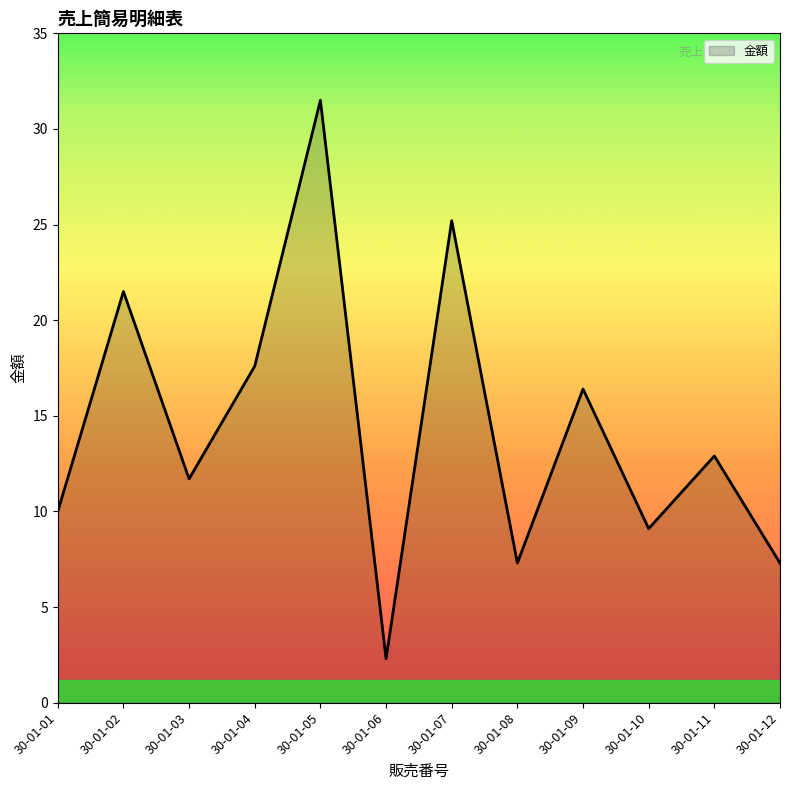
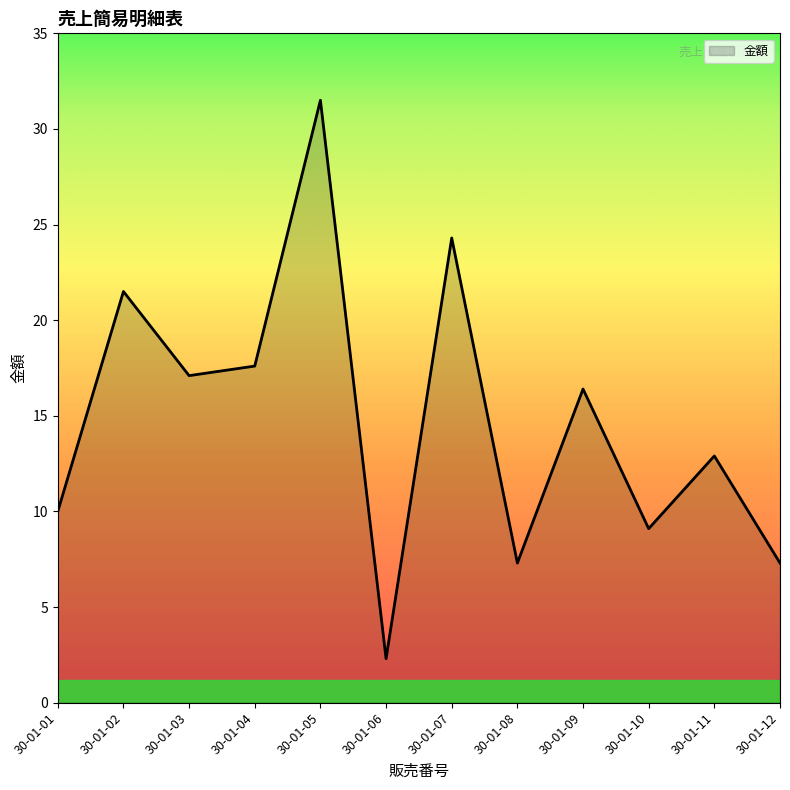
  {
    "30-01-01": 10.0,
    "30-01-02": 21.5,
-   "30-01-03": 11.7,
+   "30-01-03": 17.1,
    "30-01-04": 17.6,
    "30-01-05": 31.5,
    "30-01-06": 2.3,
-   "30-01-07": 25.2,
+   "30-01-07": 24.3,
    "30-01-08": 7.3,
    "30-01-09": 16.4,
    "30-01-10": 9.1,
    "30-01-11": 12.9,
    "30-01-12": 7.3
  }
